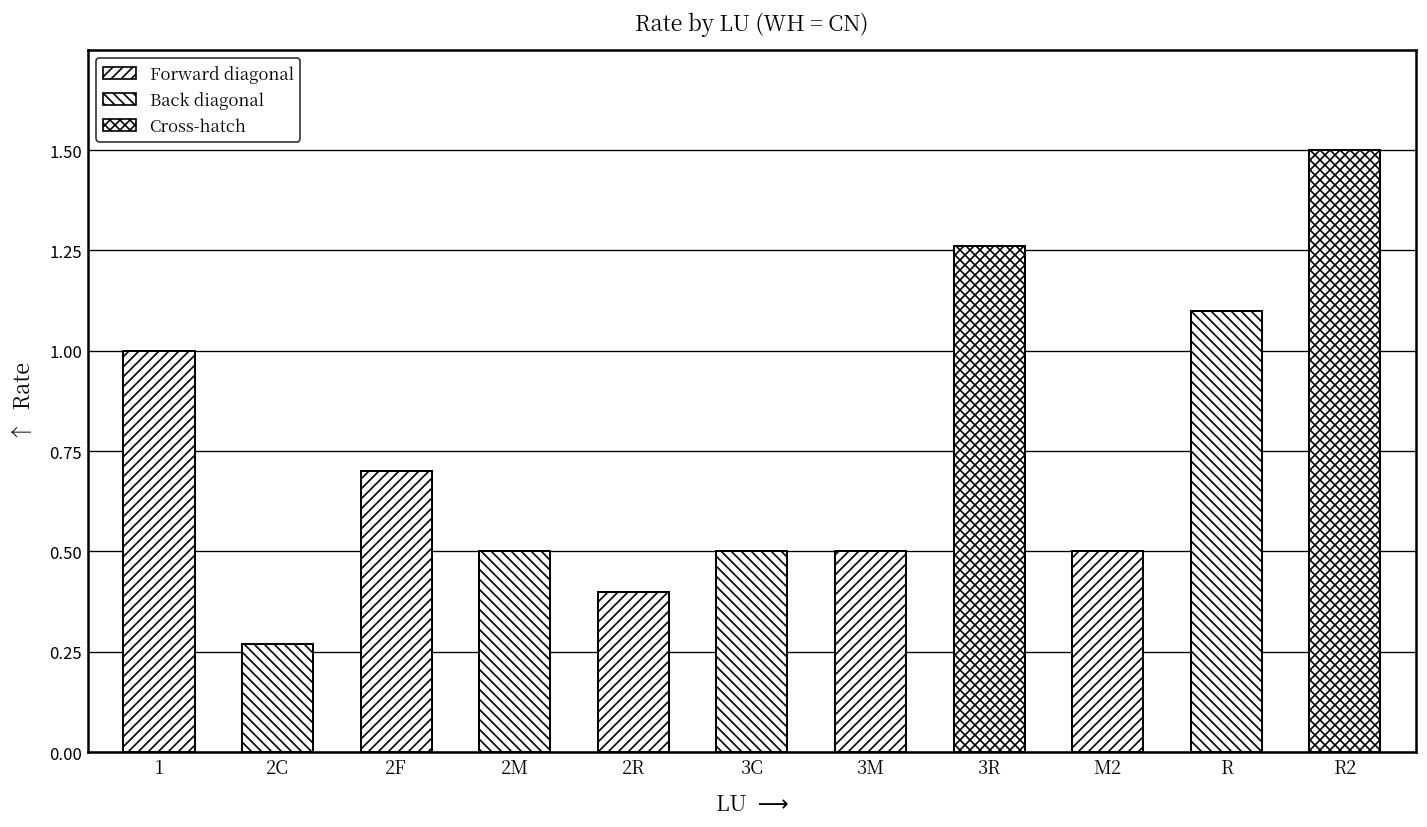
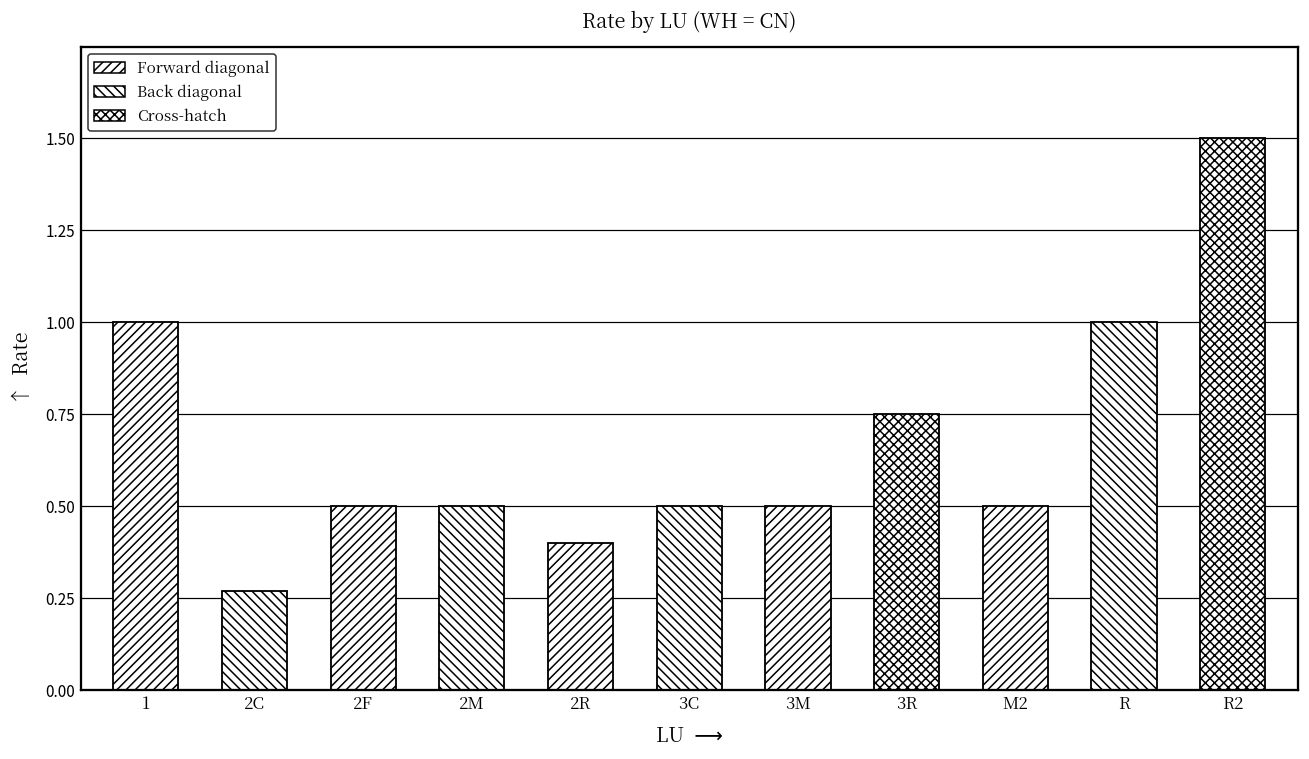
  {
    "1": 1.00,
    "2C": 0.27,
-   "2F": 0.7,
+   "2F": 0.5,
    "2M": 0.50,
    "2R": 0.40,
    "3C": 0.50,
    "3M": 0.50,
-   "3R": 1.26,
+   "3R": 0.75,
    "M2": 0.50,
-   "R": 1.1,
+   "R": 1.0,
    "R2": 1.50
  }
